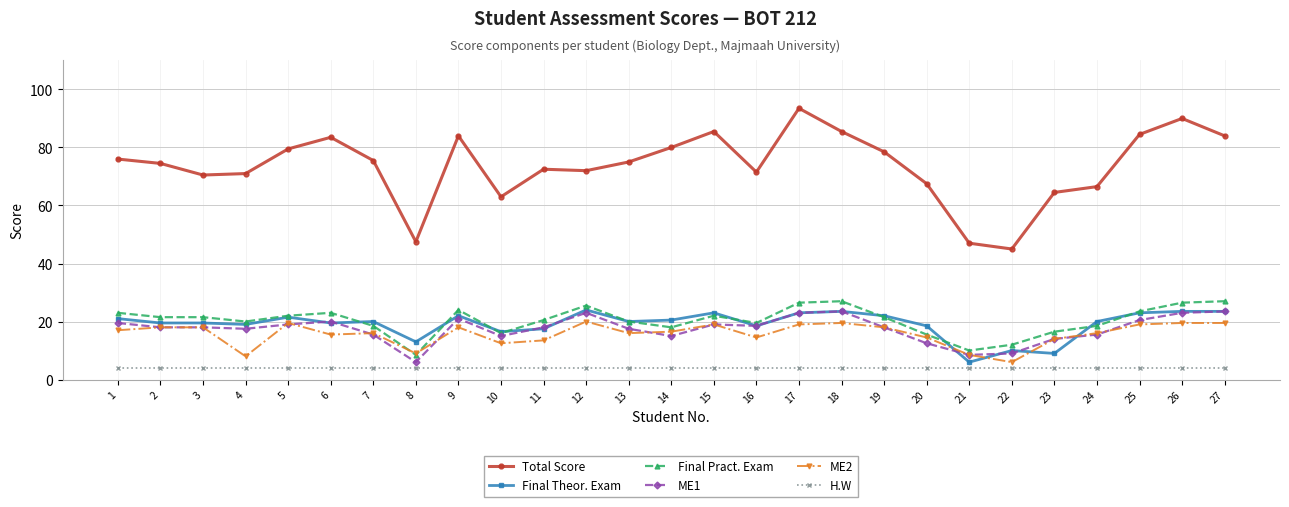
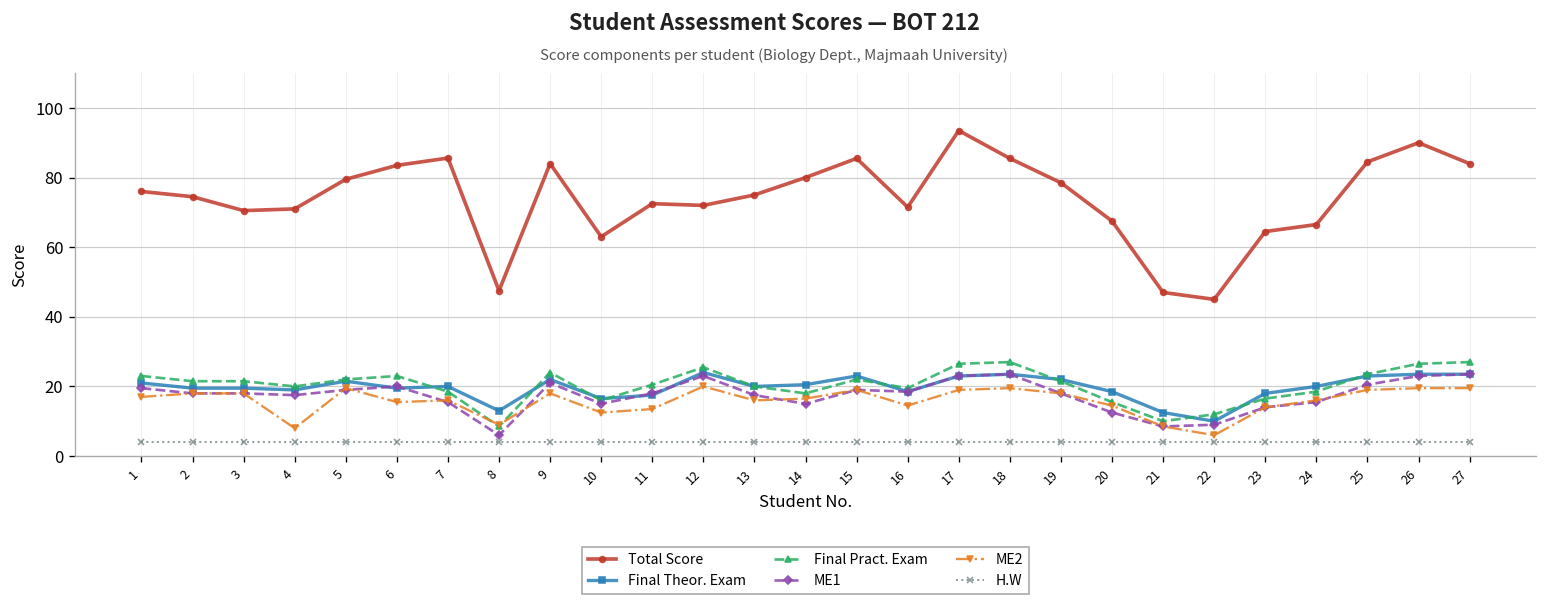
  {
    "Total Score": {
      "1": 76,
      "2": 75,
      "3": 71,
      "4": 71,
      "5": 80,
      "6": 84,
-     "7": 76,
+     "7": 86,
      "8": 48,
      "9": 84,
      "10": 63,
      "11": 73,
      "12": 72,
      "13": 75,
      "14": 80,
      "15": 86,
      "16": 72,
      "17": 94,
      "18": 86,
      "19": 79,
      "20": 68,
      "21": 47,
      "22": 45,
      "23": 65,
      "24": 67,
      "25": 85,
      "26": 90,
      "27": 84
    },
    "Final Theor. Exam": {
      "1": 21,
      "2": 20,
      "3": 20,
      "4": 19,
      "7": 20,
      "8": 13,
      "9": 22,
      "12": 24,
      "14": 21,
      "15": 23,
      "20": 19,
-     "21": 6,
+     "21": 13,
      "22": 10,
-     "23": 9,
+     "23": 18,
      "24": 20
    },
    "Final Pract. Exam": {
      "1": 23,
      "2": 22,
      "3": 22,
      "4": 20,
      "6": 23,
      "7": 19,
      "9": 24,
      "11": 21,
      "12": 26,
      "14": 18,
      "15": 22,
      "16": 20,
      "17": 27,
      "18": 27,
      "20": 16,
      "21": 10,
      "22": 12,
      "23": 17,
      "24": 19,
      "26": 27,
      "27": 27
    },
    "ME1": {
      "1": 20,
      "4": 18,
      "8": 6,
      "9": 21,
      "10": 15,
      "12": 23,
      "13": 18,
      "14": 15,
      "20": 13,
      "22": 9,
      "25": 21
    },
    "ME2": {
      "1": 17,
      "4": 8,
      "6": 16,
      "9": 18,
      "10": 13,
      "11": 14,
      "12": 20,
      "13": 16,
      "14": 17,
      "16": 15,
      "17": 19,
      "18": 20,
      "20": 15,
      "22": 6,
      "25": 19,
      "26": 20,
      "27": 20
    },
    "H.W": {
      "1": 4,
      "2": 4,
      "3": 4,
      "4": 4,
      "5": 4,
      "6": 4,
      "7": 4,
      "8": 4,
      "9": 4,
      "10": 4,
      "11": 4,
      "12": 4,
      "13": 4,
      "14": 4,
      "15": 4,
      "16": 4,
      "17": 4,
      "18": 4,
      "19": 4,
      "20": 4,
      "21": 4,
      "22": 4,
      "23": 4,
      "24": 4,
      "25": 4,
      "26": 4,
      "27": 4
    }
  }
